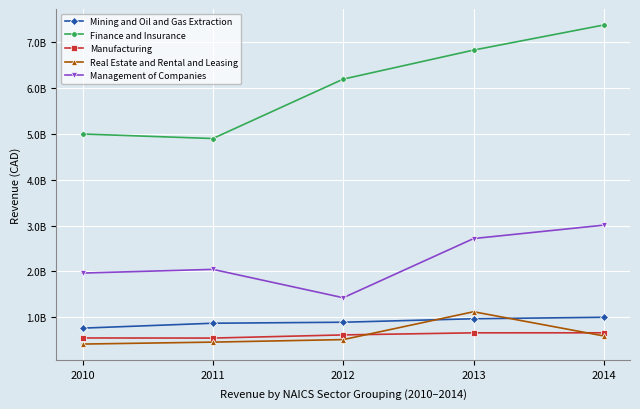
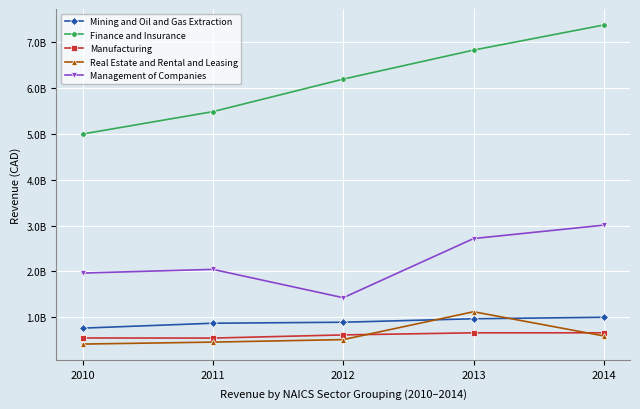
  {
    "Mining and Oil and Gas Extraction": {
      "2010": 800000000,
      "2011": 900000000,
      "2012": 900000000,
      "2013": 1000000000,
      "2014": 1000000000
    },
    "Finance and Insurance": {
      "2010": 5000000000,
-     "2011": 4900000000,
+     "2011": 5500000000,
      "2012": 6200000000,
      "2013": 6800000000,
      "2014": 7400000000
    },
    "Manufacturing": {
      "2010": 500000000,
      "2011": 500000000,
      "2012": 600000000,
      "2013": 700000000,
      "2014": 700000000
    },
    "Real Estate and Rental and Leasing": {
      "2010": 400000000,
      "2011": 500000000,
      "2012": 500000000,
      "2013": 1100000000,
      "2014": 600000000
    },
    "Management of Companies": {
      "2010": 2000000000,
      "2011": 2000000000,
      "2012": 1400000000,
      "2013": 2700000000,
      "2014": 3000000000
    }
  }
